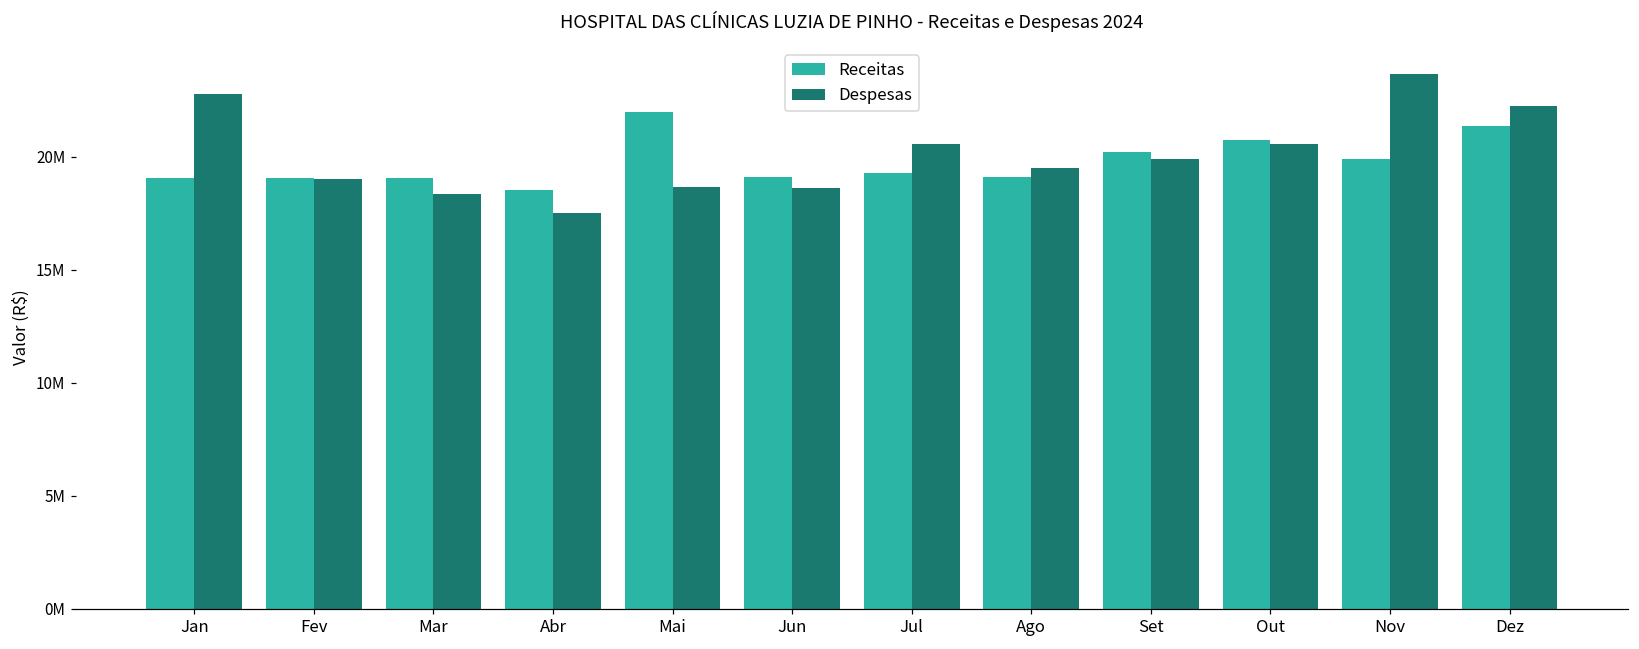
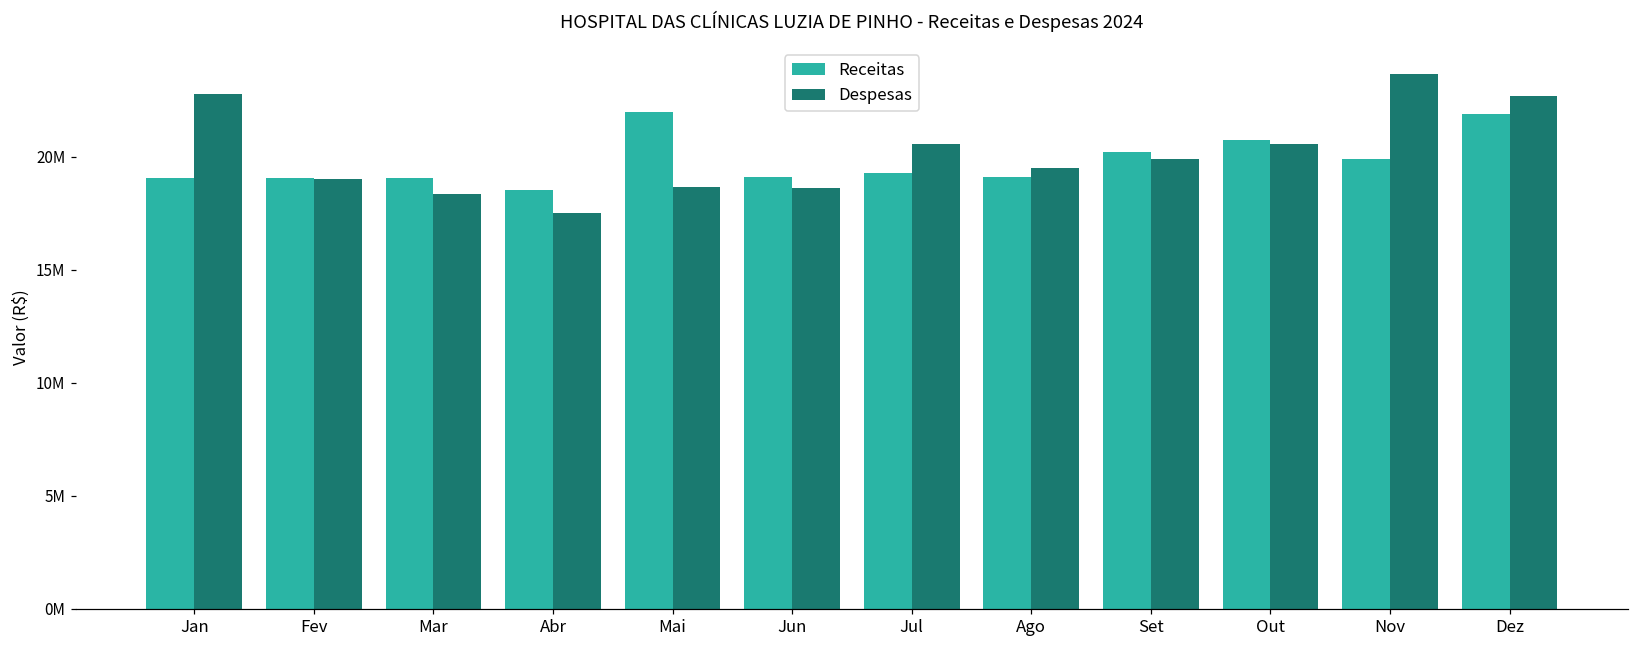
  {
    "Receitas": {
      "Jan": 19100000,
      "Fev": 19000000,
      "Mar": 19000000,
      "Abr": 18500000,
      "Mai": 22000000,
      "Jun": 19100000,
      "Jul": 19300000,
      "Ago": 19100000,
      "Set": 20200000,
      "Out": 20700000,
      "Nov": 19900000,
-     "Dez": 21400000
+     "Dez": 21900000
    },
    "Despesas": {
      "Jan": 22800000,
      "Fev": 19000000,
      "Mar": 18300000,
      "Abr": 17500000,
      "Mai": 18600000,
      "Jun": 18600000,
      "Jul": 20500000,
      "Ago": 19500000,
      "Set": 19900000,
      "Out": 20600000,
      "Nov": 23700000,
-     "Dez": 22300000
+     "Dez": 22700000
    }
  }
